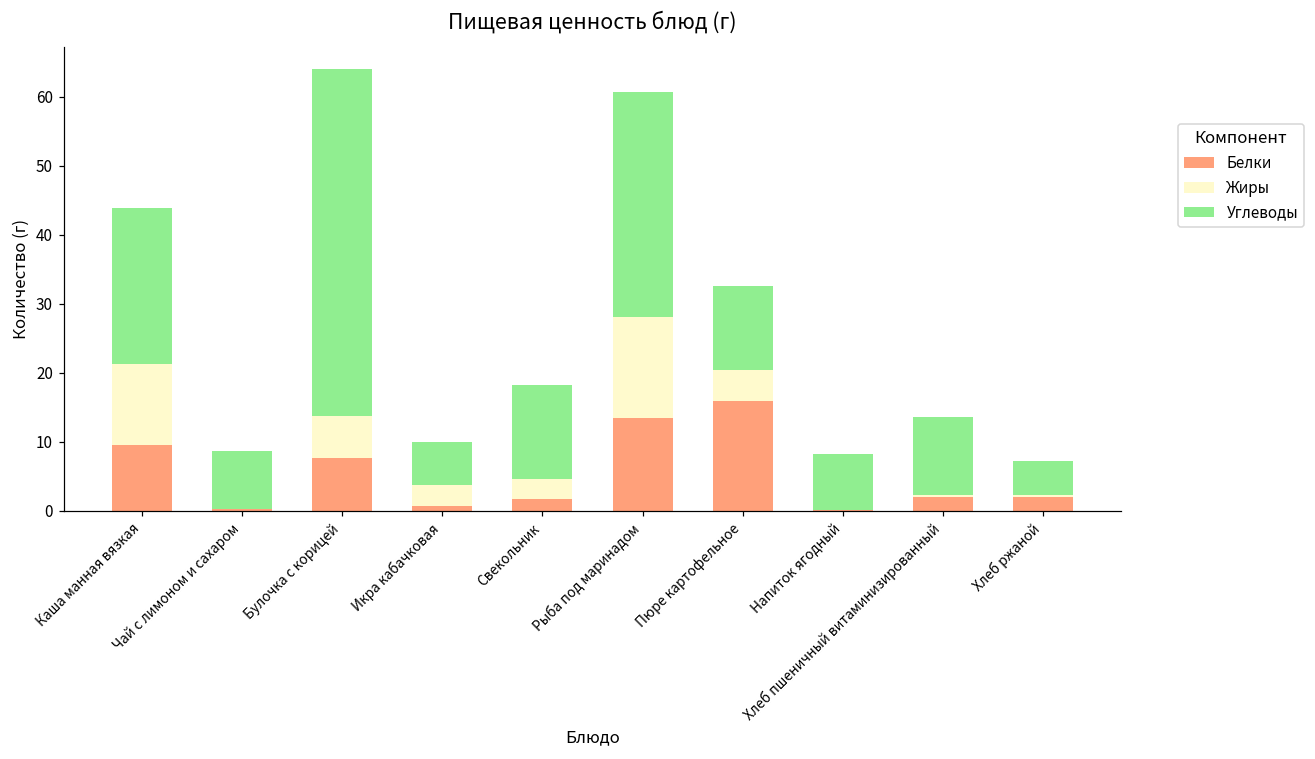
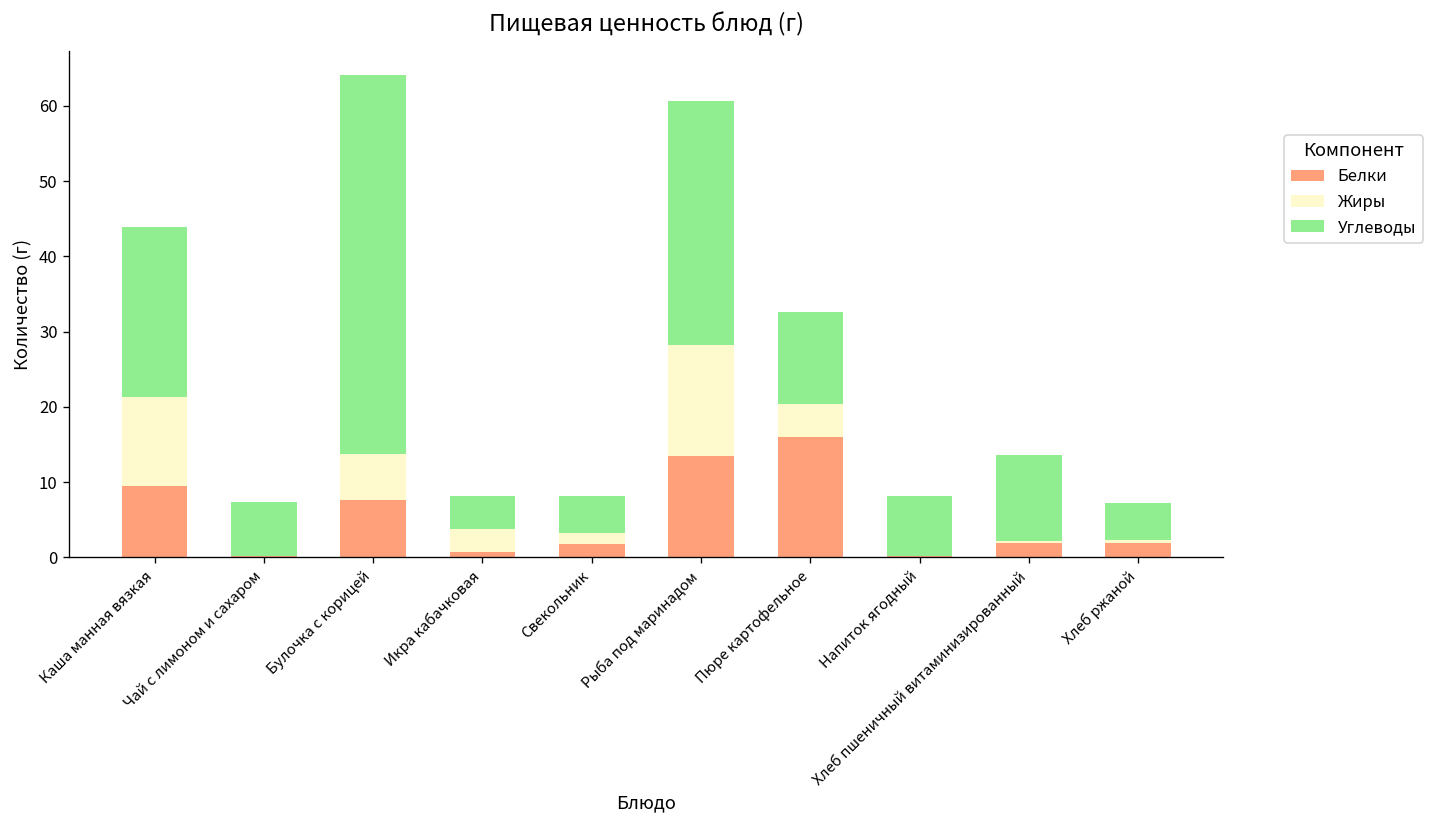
  {
    "Белки": {
      "Каша манная вязкая": 10,
      "Булочка с корицей": 8,
      "Икра кабачковая": 1,
      "Свекольник": 2,
      "Рыба под маринадом": 14,
      "Пюре картофельное": 16,
      "Хлеб пшеничный витаминизированный": 2,
      "Хлеб ржаной": 2
    },
    "Жиры": {
      "Каша манная вязкая": 12,
      "Чай с лимоном и сахаром": 0,
      "Булочка с корицей": 6,
      "Икра кабачковая": 3,
-     "Свекольник": 3,
+     "Свекольник": 1,
      "Рыба под маринадом": 15,
      "Пюре картофельное": 4
    },
    "Углеводы": {
      "Каша манная вязкая": 23,
-     "Чай с лимоном и сахаром": 9,
+     "Чай с лимоном и сахаром": 7,
      "Булочка с корицей": 50,
-     "Икра кабачковая": 6,
-     "Свекольник": 14,
+     "Икра кабачковая": 4,
+     "Свекольник": 5,
      "Рыба под маринадом": 33,
      "Пюре картофельное": 12,
      "Напиток ягодный": 8,
      "Хлеб пшеничный витаминизированный": 11,
      "Хлеб ржаной": 5
    }
  }
